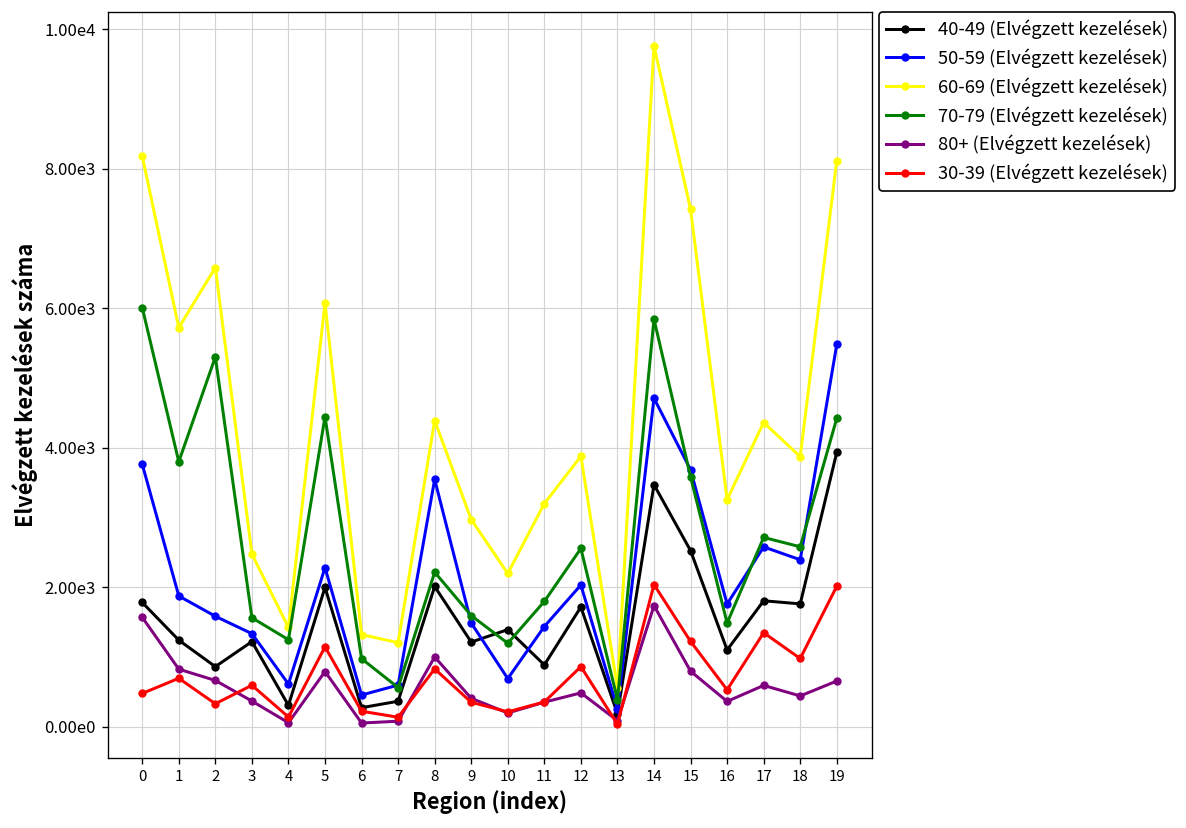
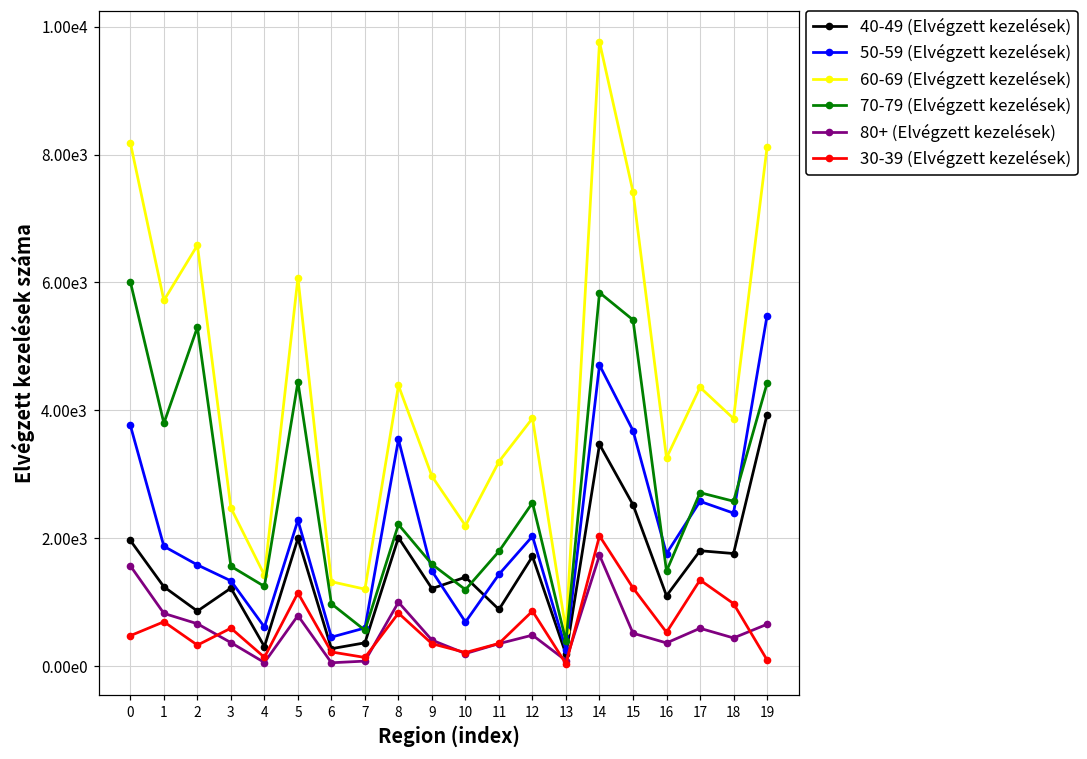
  {
    "40-49 (Elvégzett kezelések)": {
-     "0": 1800,
+     "0": 2000,
      "1": 1200,
      "2": 900,
      "3": 1200,
      "4": 300,
      "5": 2000,
      "6": 300,
      "7": 400,
      "8": 2000,
      "9": 1200,
      "10": 1400,
      "11": 900,
      "12": 1700,
      "13": 200,
      "14": 3500,
      "15": 2500,
      "16": 1100,
      "17": 1800,
      "18": 1800,
      "19": 3900
    },
    "50-59 (Elvégzett kezelések)": {
      "0": 3800,
      "1": 1900,
      "2": 1600,
      "3": 1300,
      "4": 600,
      "5": 2300,
      "6": 500,
      "8": 3500,
      "9": 1500,
      "10": 700,
      "11": 1400,
      "12": 2000,
      "13": 300,
      "14": 4700,
      "15": 3700,
      "16": 1800,
      "17": 2600,
      "18": 2400,
      "19": 5500
    },
    "60-69 (Elvégzett kezelések)": {
      "0": 8200,
      "1": 5700,
      "2": 6600,
      "3": 2500,
      "4": 1400,
      "5": 6100,
      "6": 1300,
      "7": 1200,
      "8": 4400,
      "9": 3000,
      "10": 2200,
      "11": 3200,
      "12": 3900,
      "13": 600,
      "14": 9800,
      "15": 7400,
      "16": 3300,
      "17": 4400,
      "18": 3900,
      "19": 8100
    },
    "70-79 (Elvégzett kezelések)": {
      "0": 6000,
      "1": 3800,
      "2": 5300,
      "3": 1600,
      "4": 1200,
      "5": 4400,
      "6": 1000,
      "8": 2200,
      "9": 1600,
      "10": 1200,
      "11": 1800,
      "12": 2600,
      "13": 400,
      "14": 5800,
-     "15": 3600,
+     "15": 5400,
      "16": 1500,
      "17": 2700,
      "18": 2600,
      "19": 4400
    },
    "80+ (Elvégzett kezelések)": {
      "0": 1600,
      "1": 800,
      "2": 700,
      "3": 400,
      "4": 100,
      "5": 800,
      "6": 100,
      "7": 100,
      "8": 1000,
      "9": 400,
      "12": 500,
      "13": 100,
      "14": 1700,
-     "15": 800,
+     "15": 500,
      "16": 400,
      "17": 600,
      "18": 400,
      "19": 700
    },
    "30-39 (Elvégzett kezelések)": {
      "0": 500,
      "1": 700,
      "2": 300,
      "3": 600,
      "4": 100,
      "5": 1100,
      "6": 200,
      "7": 100,
      "8": 800,
      "9": 400,
      "12": 900,
      "13": 0,
      "14": 2000,
      "15": 1200,
      "16": 500,
      "17": 1300,
      "18": 1000,
-     "19": 2000
+     "19": 100
    }
  }
